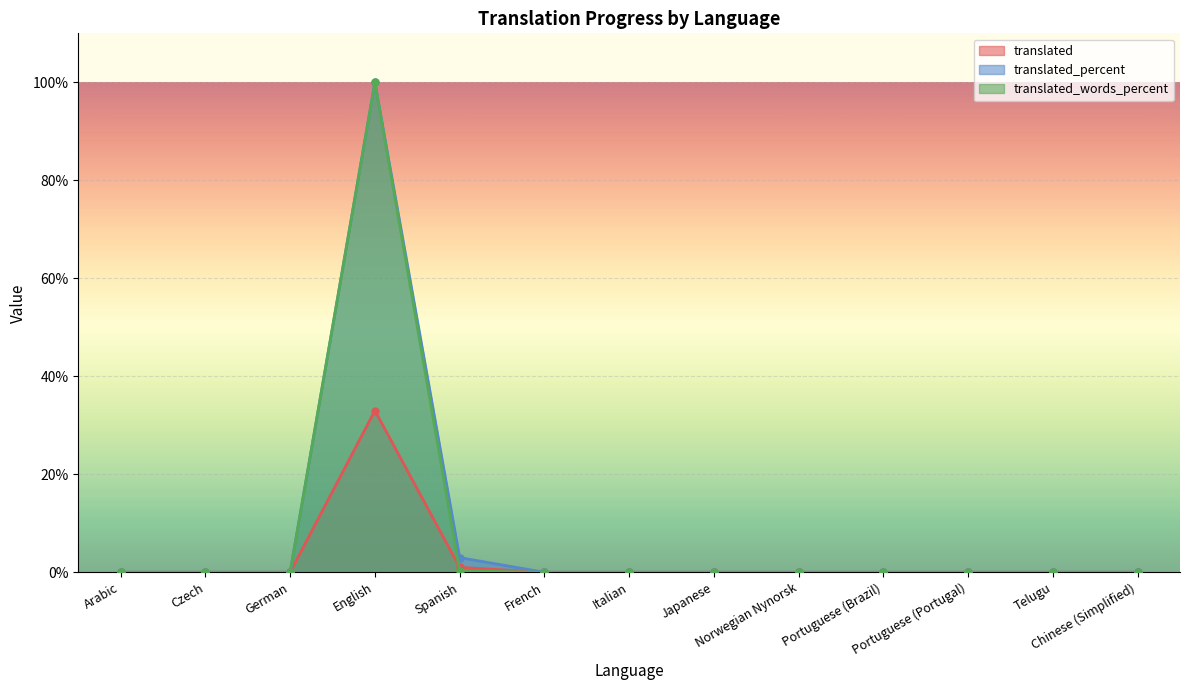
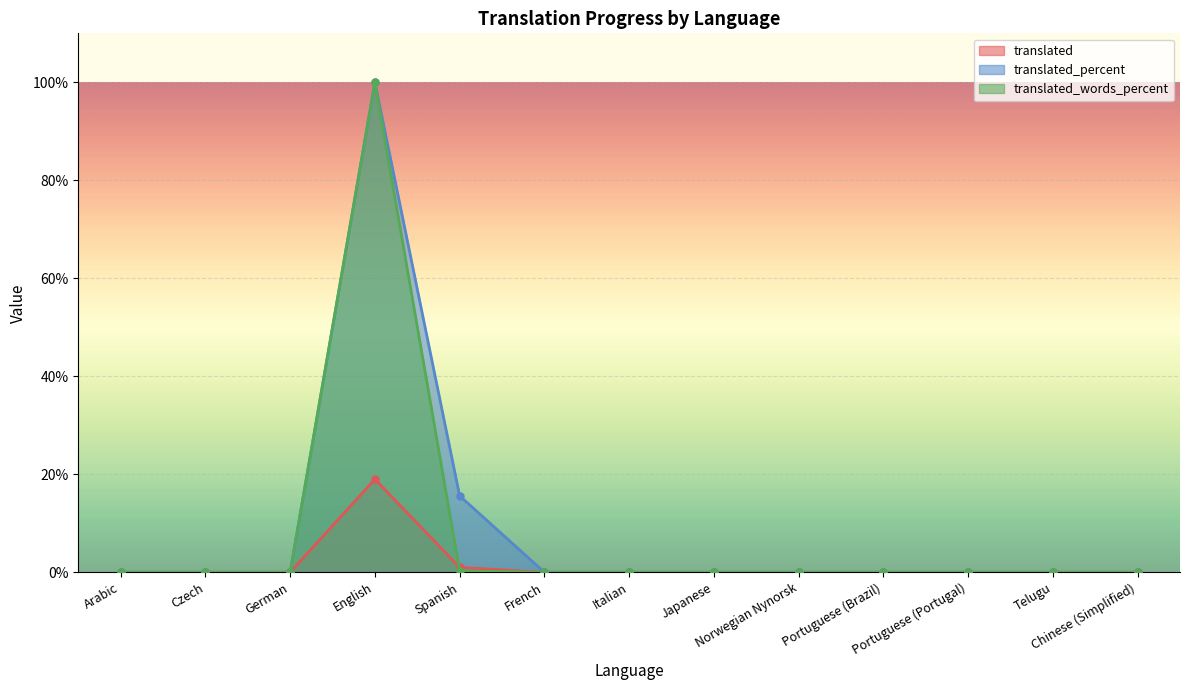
  {
    "translated": {
-     "English": "33%",
+     "English": "19%",
      "Spanish": "1%"
    },
    "translated_percent": {
-     "Spanish": "3%"
+     "Spanish": "16%"
    },
    "translated_words_percent": {
      "Spanish": "0%"
    }
  }
